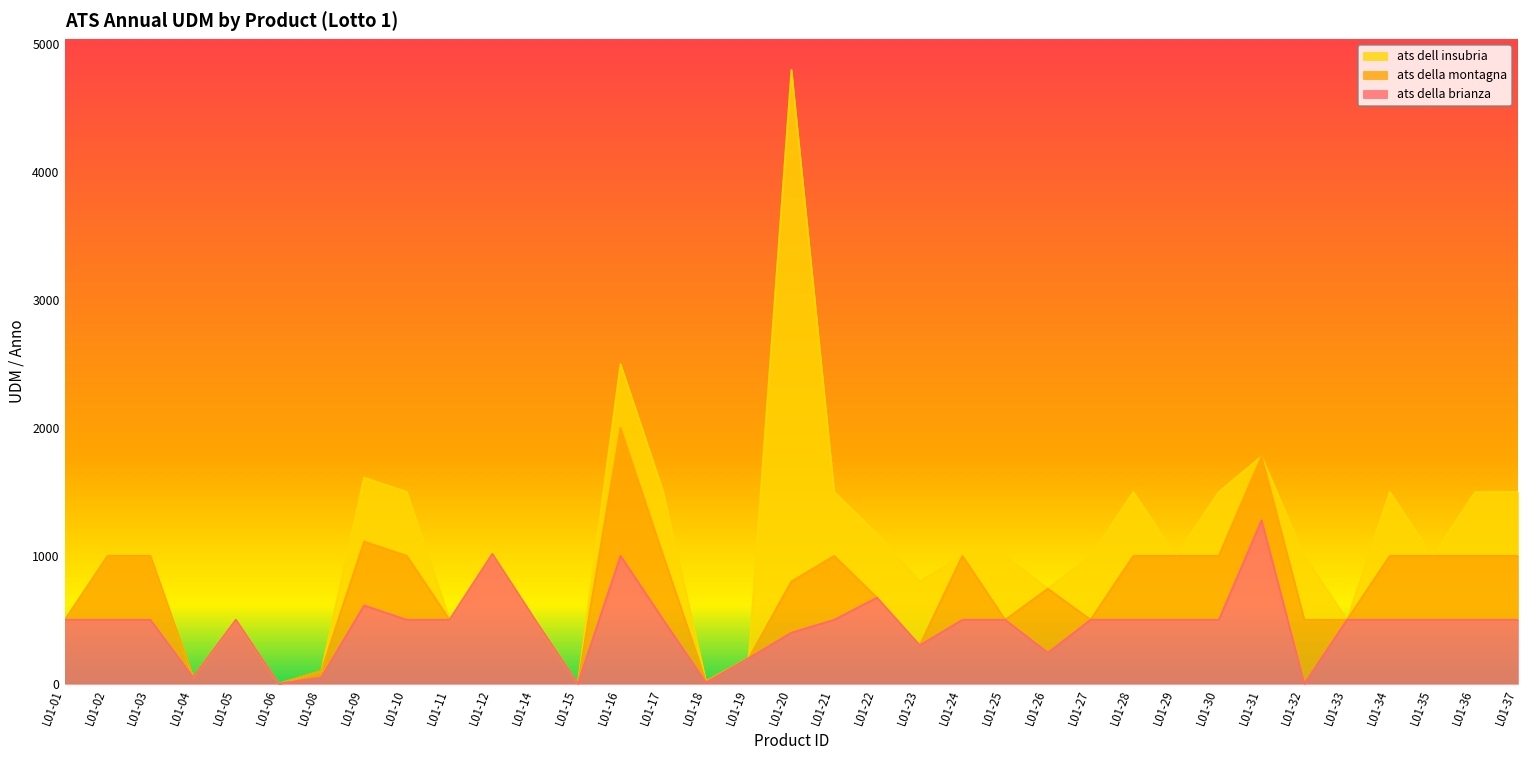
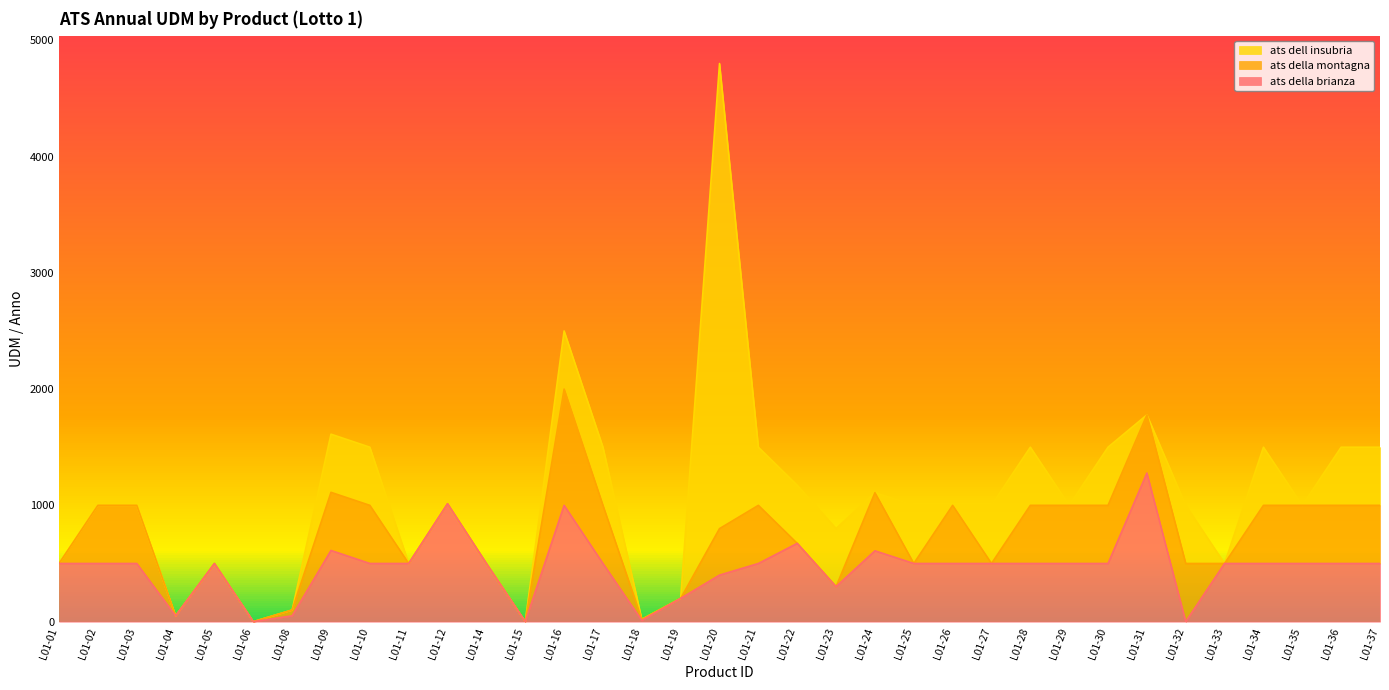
  {
    "ats della brianza": {
      "L01-02": 500,
      "L01-03": 500,
      "L01-08": 50,
      "L01-09": 610,
      "L01-10": 500,
      "L01-16": 1000,
      "L01-17": 500,
      "L01-20": 400,
      "L01-21": 500,
-     "L01-24": 500,
-     "L01-26": 240,
+     "L01-24": 610,
+     "L01-26": 500,
      "L01-28": 500,
      "L01-29": 500,
      "L01-30": 500,
      "L01-31": 1280,
      "L01-32": 0,
      "L01-34": 500,
      "L01-35": 500,
      "L01-36": 500,
      "L01-37": 500
    }
  }
